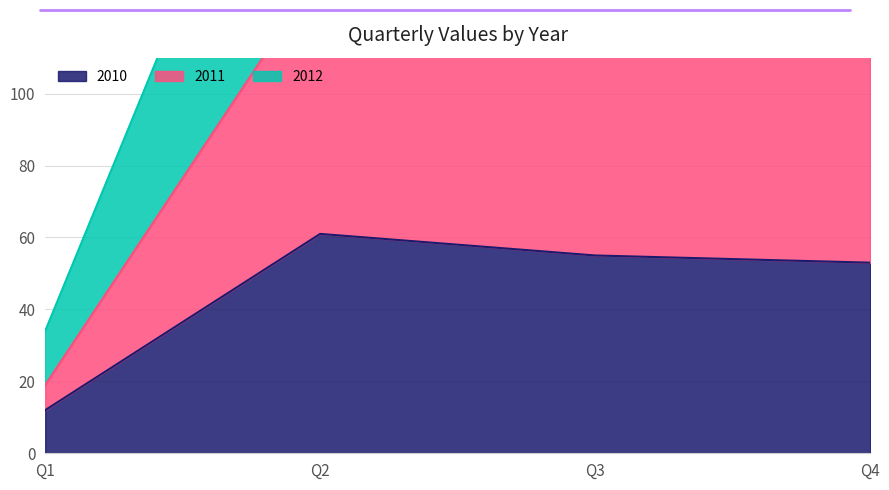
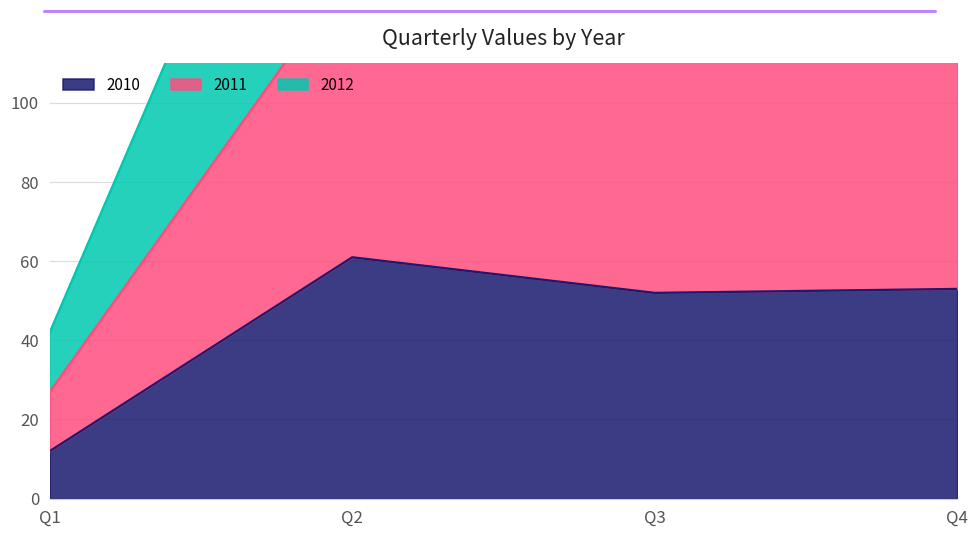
  {
    "2010": {
      "Q1": 12,
      "Q2": 61,
-     "Q3": 55,
+     "Q3": 52,
      "Q4": 53
    },
    "2011": {
-     "Q1": 7
+     "Q1": 15
    },
    "2012": {
      "Q1": 15
    }
  }
